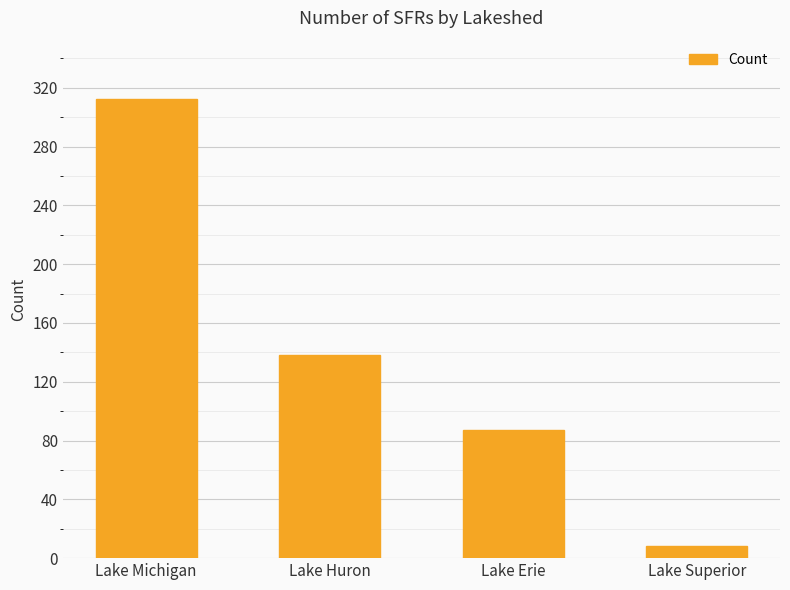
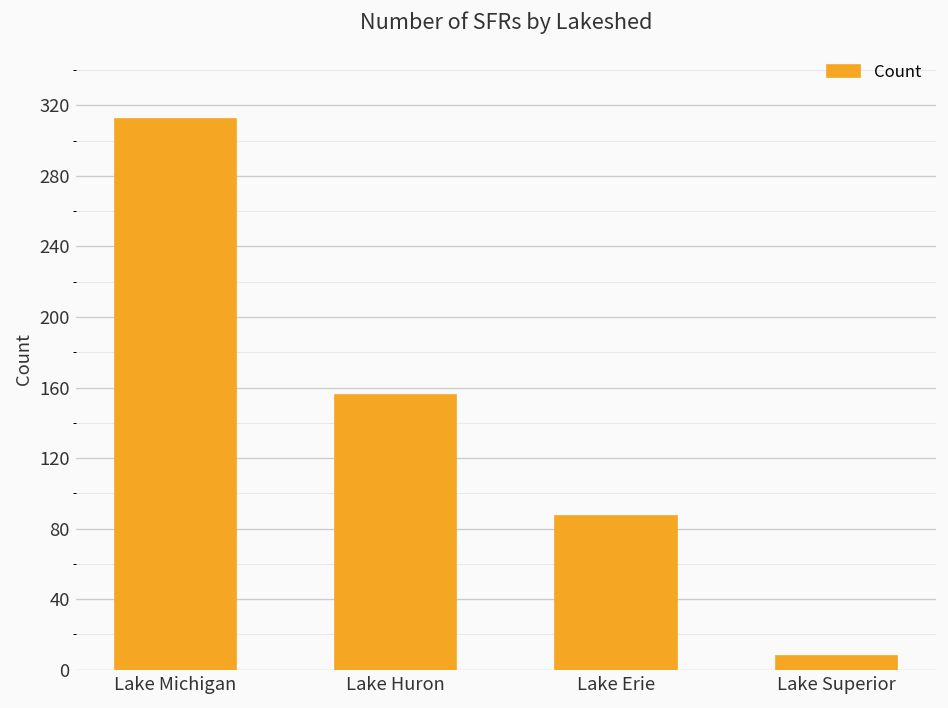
  {
    "Lake Michigan": 312,
-   "Lake Huron": 138,
+   "Lake Huron": 156,
    "Lake Erie": 87,
    "Lake Superior": 8
  }
